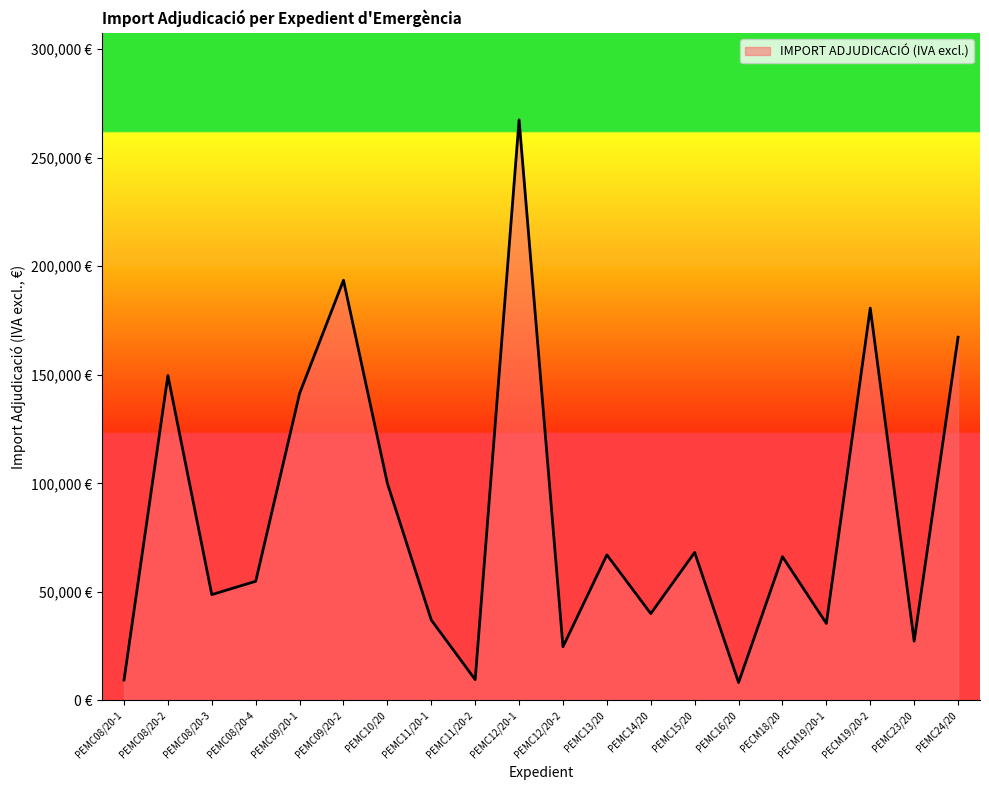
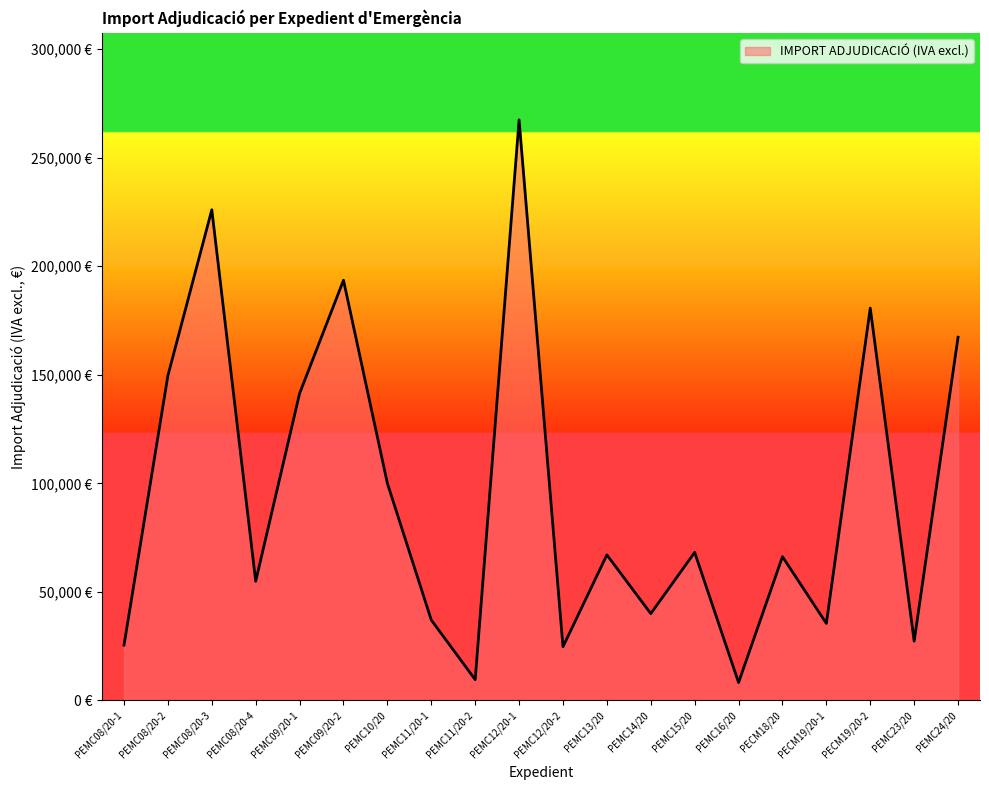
  {
-   "PEMC08/20-1": "9,000 €",
+   "PEMC08/20-1": "25,000 €",
    "PEMC08/20-2": "150,000 €",
-   "PEMC08/20-3": "49,000 €",
+   "PEMC08/20-3": "226,000 €",
    "PEMC08/20-4": "55,000 €",
    "PEMC09/20-1": "141,000 €",
    "PEMC09/20-2": "194,000 €",
    "PEMC10/20": "100,000 €",
    "PEMC11/20-1": "37,000 €",
    "PEMC11/20-2": "10,000 €",
    "PEMC12/20-1": "267,000 €",
    "PEMC12/20-2": "25,000 €",
    "PEMC13/20": "67,000 €",
    "PEMC14/20": "40,000 €",
    "PEMC15/20": "68,000 €",
    "PEMC16/20": "8,000 €",
    "PECM18/20": "66,000 €",
    "PECM19/20-1": "35,000 €",
    "PECM19/20-2": "181,000 €",
    "PEMC23/20": "27,000 €",
    "PEMC24/20": "167,000 €"
  }
